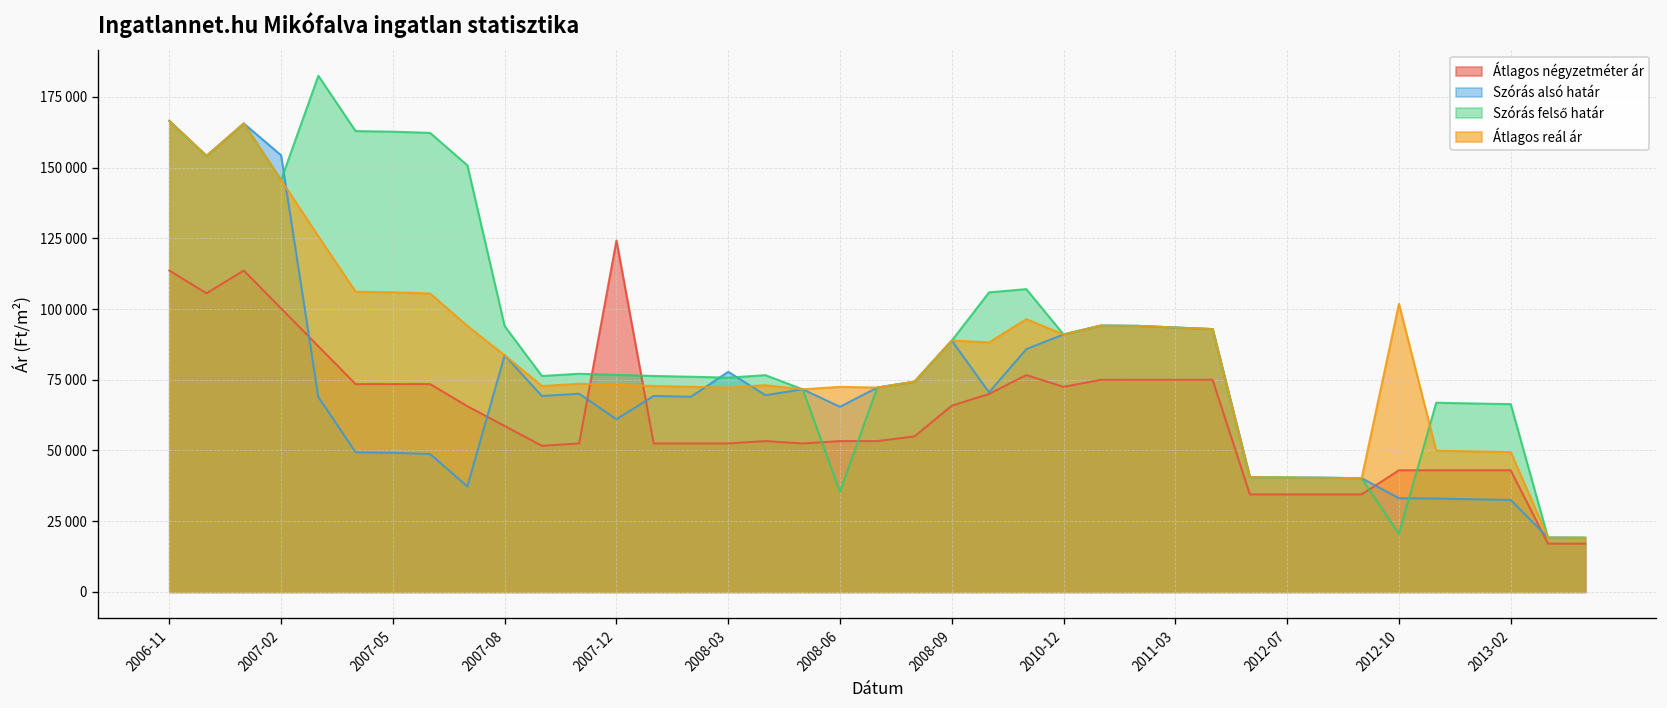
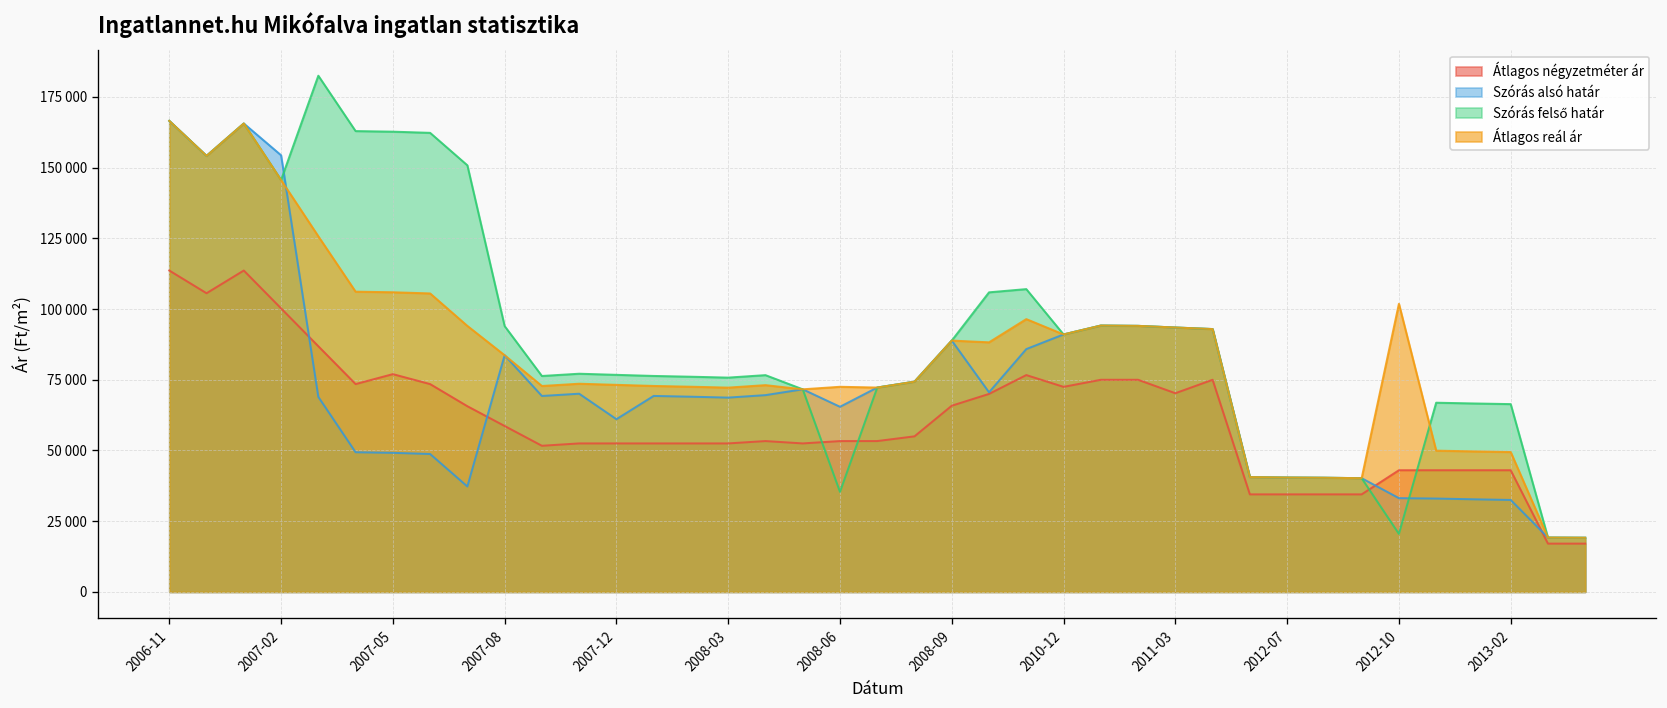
  {
    "Átlagos négyzetméter ár": {
      "2006-11": 114000,
      "2007-02": 100000,
-     "2007-05": 73000,
+     "2007-05": 77000,
      "2007-08": 59000,
-     "2007-12": 124000,
+     "2007-12": 53000,
      "2008-03": 53000,
      "2008-06": 53000,
      "2008-09": 66000,
      "2010-12": 73000,
-     "2011-03": 75000,
+     "2011-03": 70000,
      "2012-07": 34000,
      "2012-10": 43000,
      "2013-02": 43000
    },
    "Szórás alsó határ": {
      "2007-02": 154000,
      "2007-05": 49000,
      "2007-12": 61000,
-     "2008-03": 78000,
+     "2008-03": 69000,
      "2008-06": 65000,
      "2012-10": 33000,
      "2013-02": 33000
    },
    "Szórás felső határ": {
      "2007-05": 163000,
      "2007-08": 94000,
      "2007-12": 77000,
      "2008-03": 76000,
      "2008-06": 35000,
      "2012-10": 21000,
      "2013-02": 66000
    },
    "Átlagos reál ár": {
      "2007-05": 106000,
      "2007-12": 73000,
      "2008-03": 72000,
      "2008-06": 73000,
      "2012-10": 102000,
      "2013-02": 49000
    }
  }
